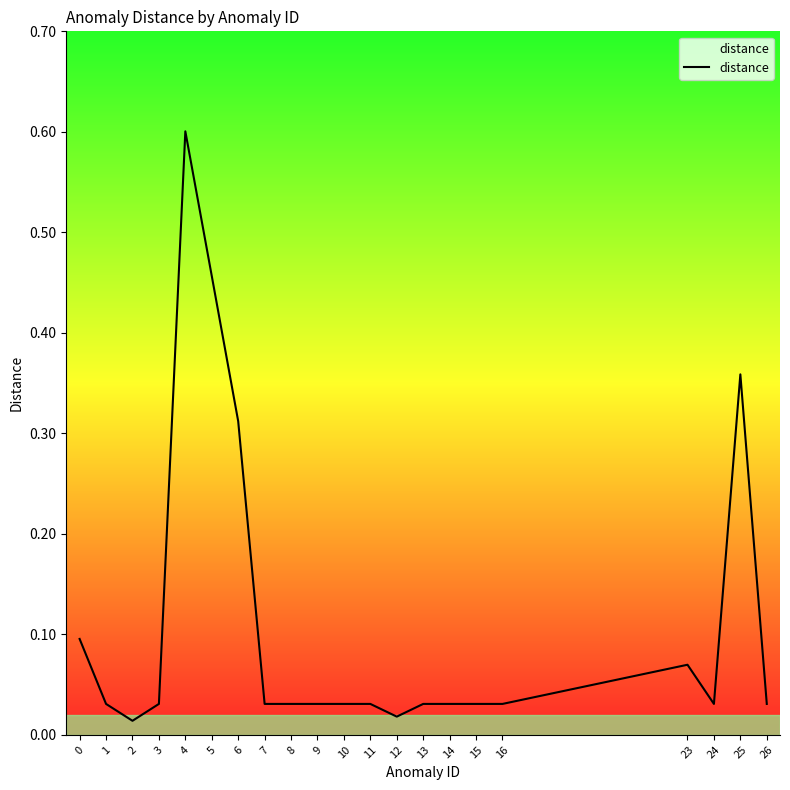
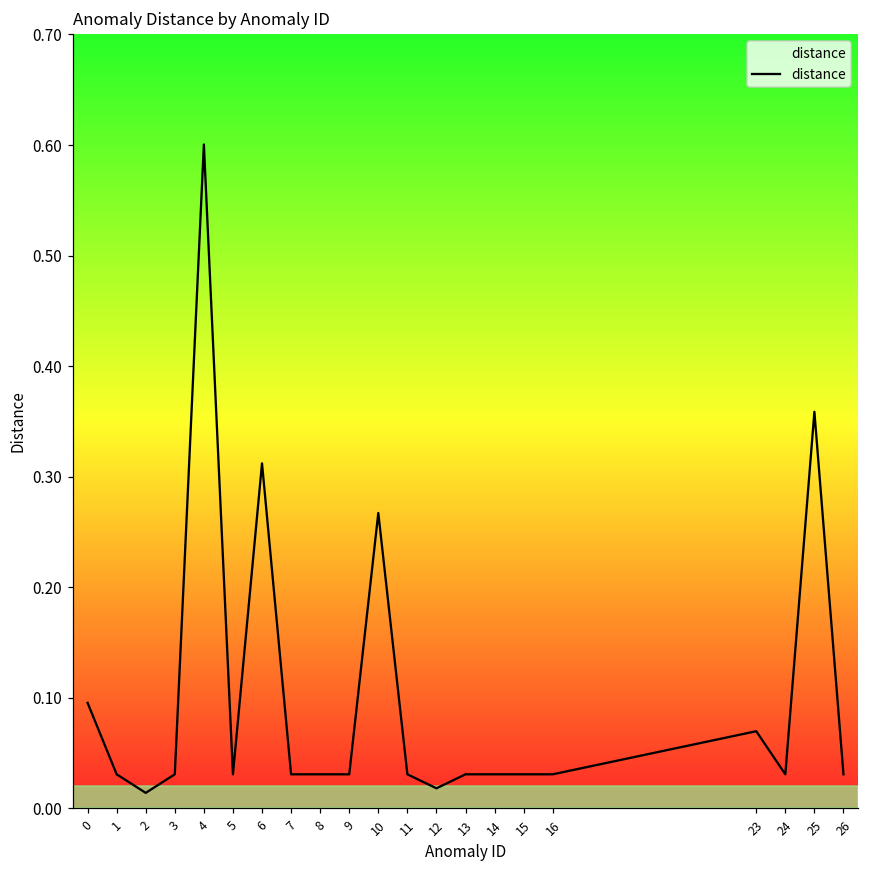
  {
    "0": 0.095,
    "1": 0.031,
    "3": 0.031,
    "4": 0.601,
-   "5": 0.457,
+   "5": 0.031,
    "6": 0.312,
    "7": 0.031,
    "8": 0.031,
    "9": 0.031,
-   "10": 0.031,
+   "10": 0.267,
    "11": 0.031,
    "13": 0.031,
    "14": 0.031,
    "15": 0.031,
    "16": 0.031,
    "23": 0.070,
    "24": 0.031,
    "25": 0.359,
    "26": 0.031
  }
